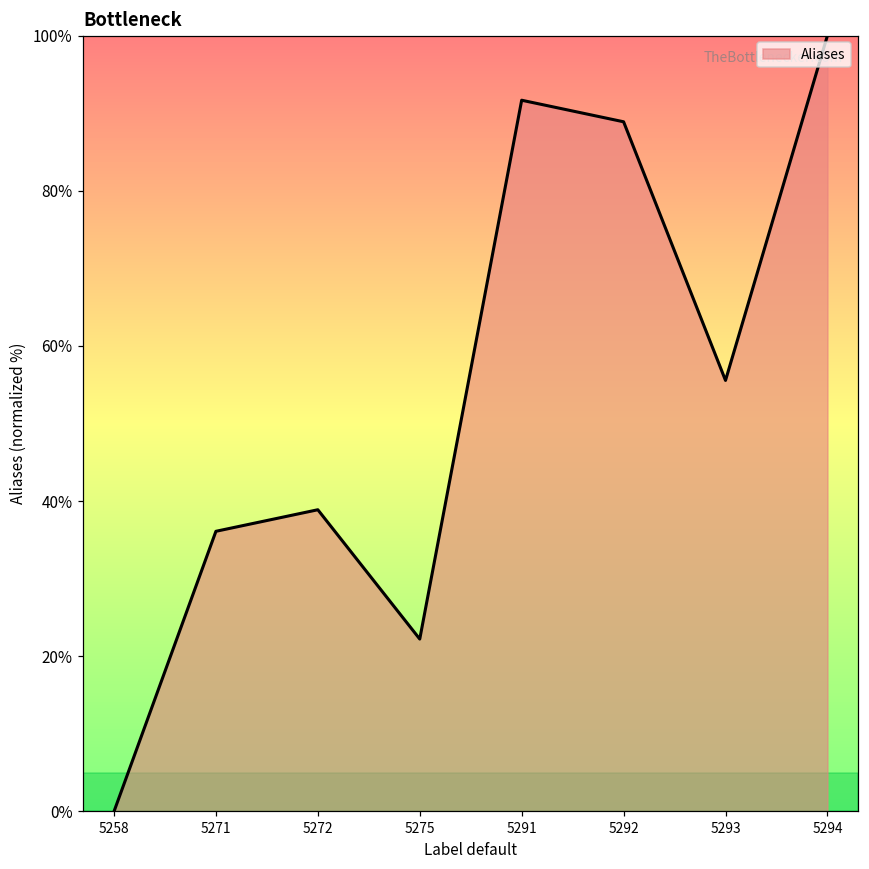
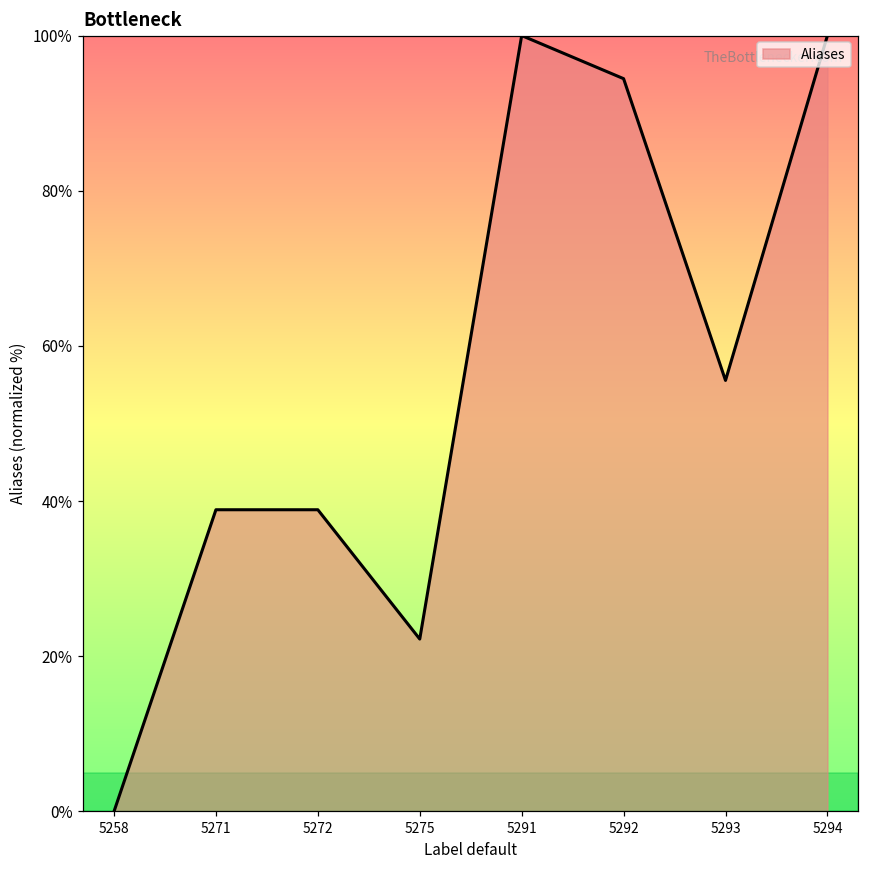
  {
    "5258": "0%",
-   "5271": "36%",
+   "5271": "39%",
    "5272": "39%",
    "5275": "22%",
-   "5291": "92%",
-   "5292": "89%",
+   "5291": "100%",
+   "5292": "94%",
    "5293": "56%",
    "5294": "100%"
  }
